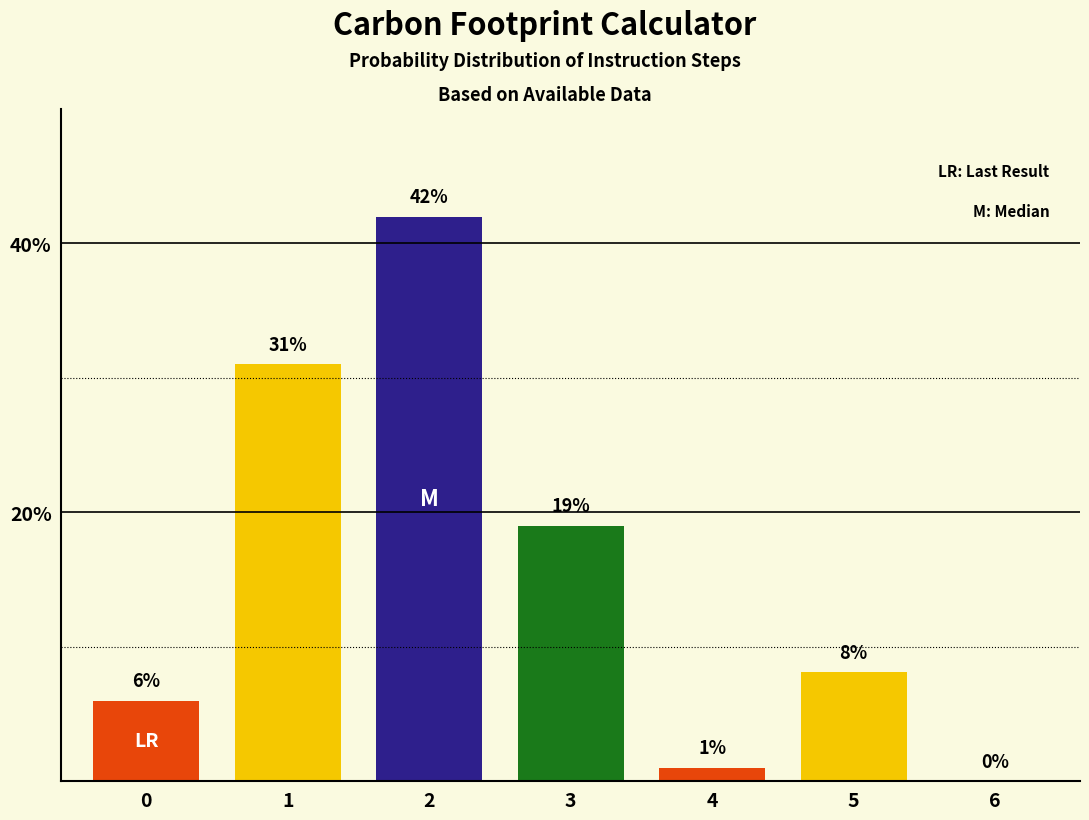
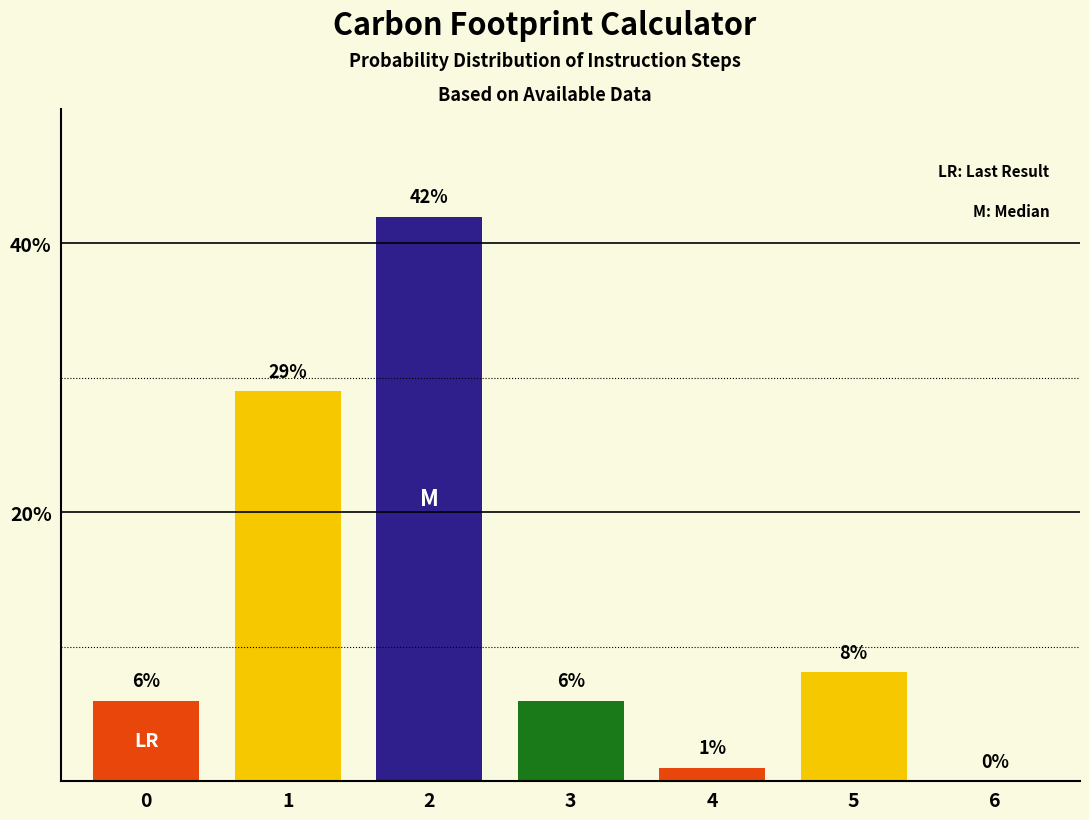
  {
    "0": "6%",
-   "1": "31%",
+   "1": "29%",
    "2": "42%",
-   "3": "19%",
+   "3": "6%",
    "4": "1%",
    "5": "8%",
    "6": "0%"
  }
